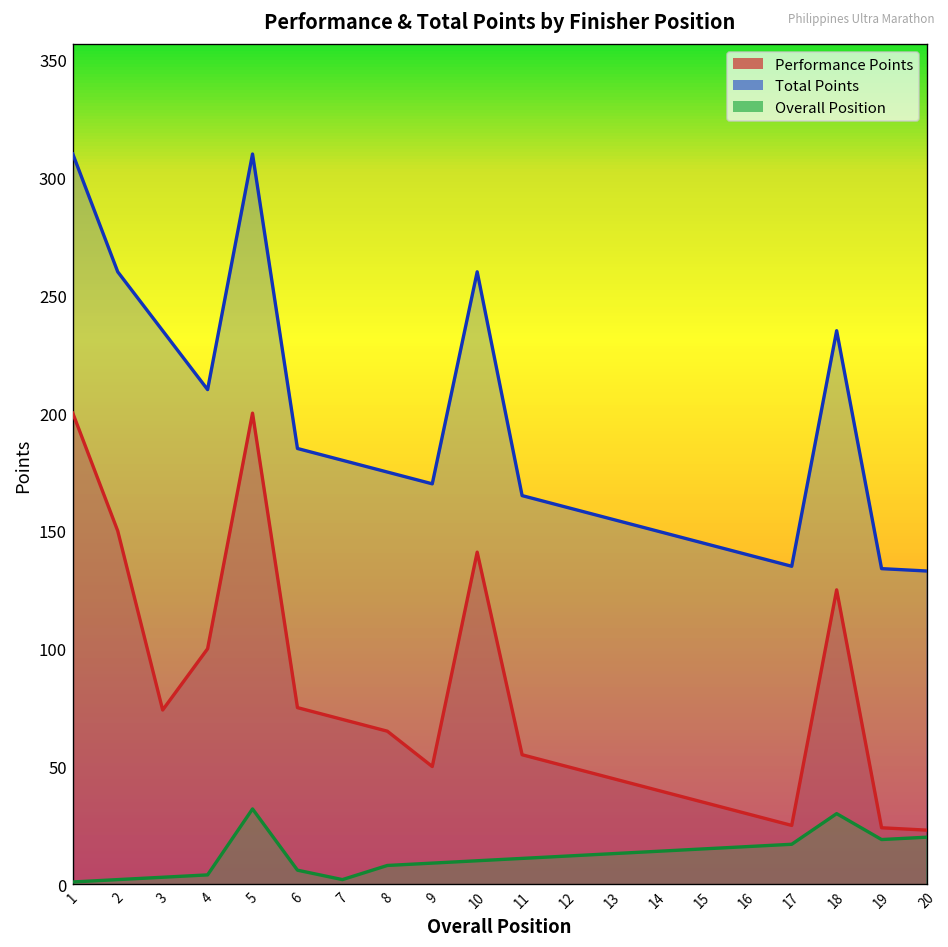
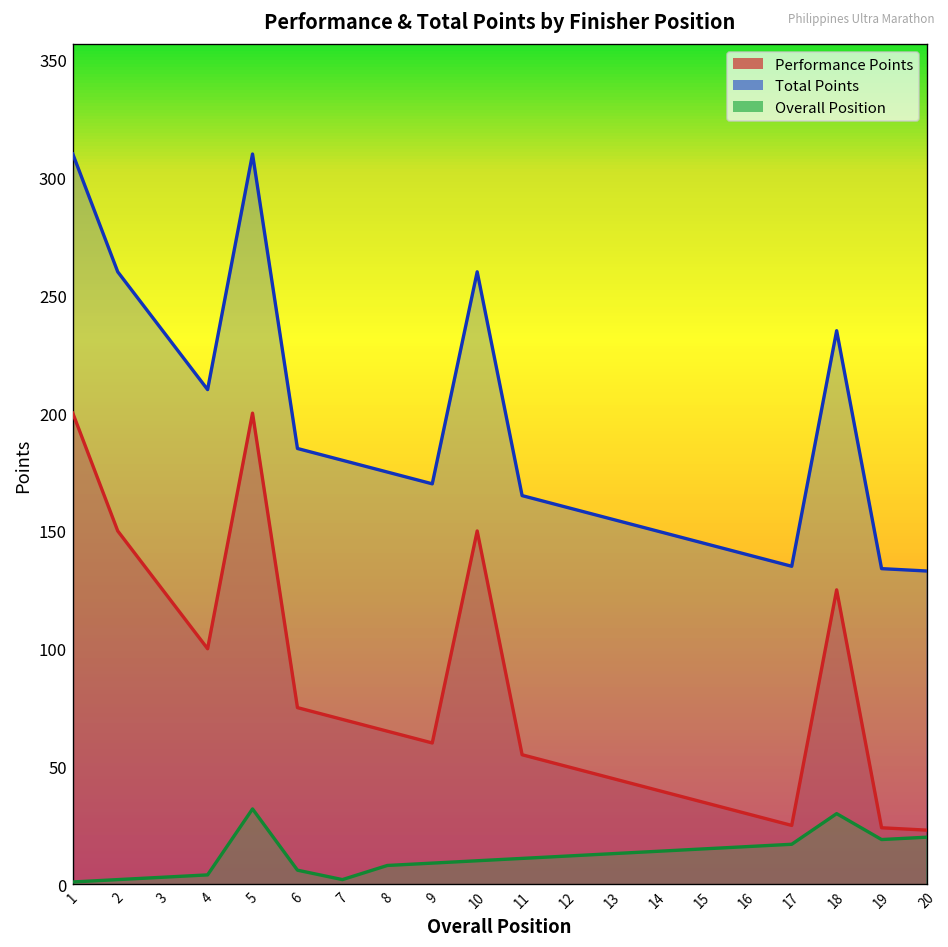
  {
    "Performance Points": {
      "1": 200,
      "2": 150,
-     "3": 74,
+     "3": 125,
      "4": 100,
      "5": 200,
      "6": 75,
      "7": 70,
      "8": 65,
-     "9": 50,
-     "10": 141,
+     "9": 60,
+     "10": 150,
      "11": 55,
      "12": 50,
      "13": 45,
      "14": 40,
      "15": 35,
      "16": 30,
      "17": 25,
      "18": 125,
      "19": 24,
      "20": 23
    },
    "Total Points": {
      "1": 310,
      "2": 260,
      "3": 235,
      "4": 210,
      "5": 310,
      "6": 185,
      "7": 180,
      "8": 175,
      "9": 170,
      "10": 260,
      "11": 165,
      "12": 160,
      "13": 155,
      "14": 150,
      "15": 145,
      "16": 140,
      "17": 135,
      "18": 235,
      "19": 134,
      "20": 133
    },
    "Overall Position": {
      "1": 1,
      "2": 2,
      "3": 3,
      "4": 4,
      "5": 32,
      "6": 6,
      "7": 2,
      "8": 8,
      "9": 9,
      "10": 10,
      "11": 11,
      "12": 12,
      "13": 13,
      "14": 14,
      "15": 15,
      "16": 16,
      "17": 17,
      "18": 30,
      "19": 19,
      "20": 20
    }
  }
